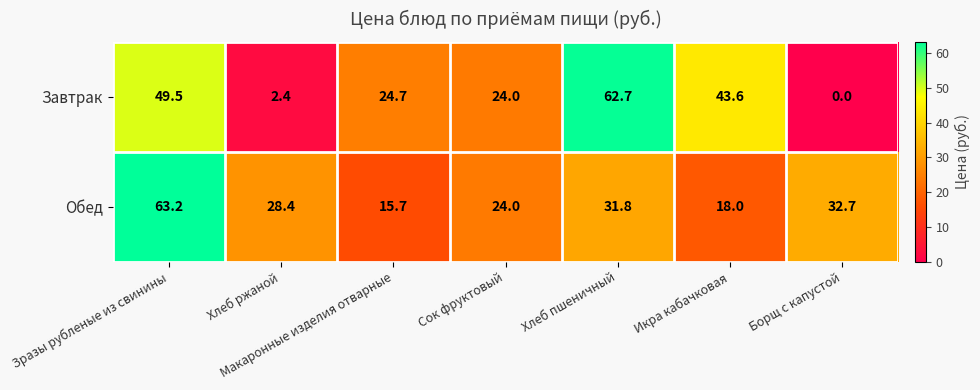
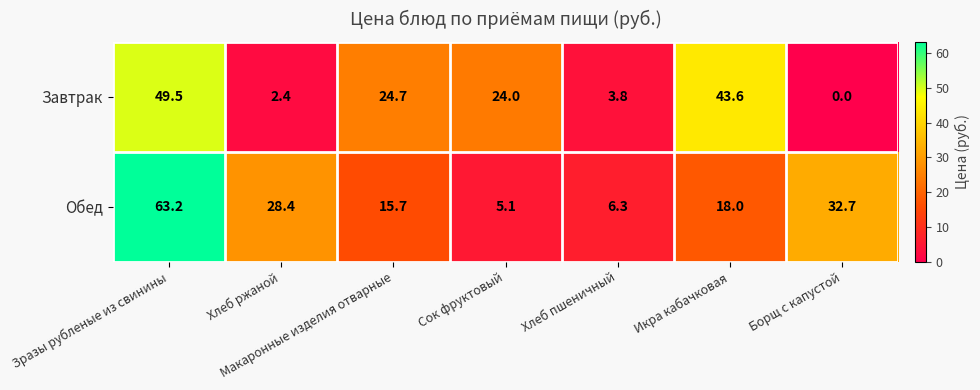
  {
    "Завтрак": {
      "Зразы рубленые из свинины": 49.5,
      "Хлеб ржаной": 2.4,
      "Макаронные изделия отварные": 24.7,
      "Сок фруктовый": 24.0,
-     "Хлеб пшеничный": 62.7,
+     "Хлеб пшеничный": 3.8,
      "Икра кабачковая": 43.6,
      "Борщ с капустой": 0.0
    },
    "Обед": {
      "Зразы рубленые из свинины": 63.2,
      "Хлеб ржаной": 28.4,
      "Макаронные изделия отварные": 15.7,
-     "Сок фруктовый": 24.0,
-     "Хлеб пшеничный": 31.8,
+     "Сок фруктовый": 5.1,
+     "Хлеб пшеничный": 6.3,
      "Икра кабачковая": 18.0,
      "Борщ с капустой": 32.7
    }
  }
